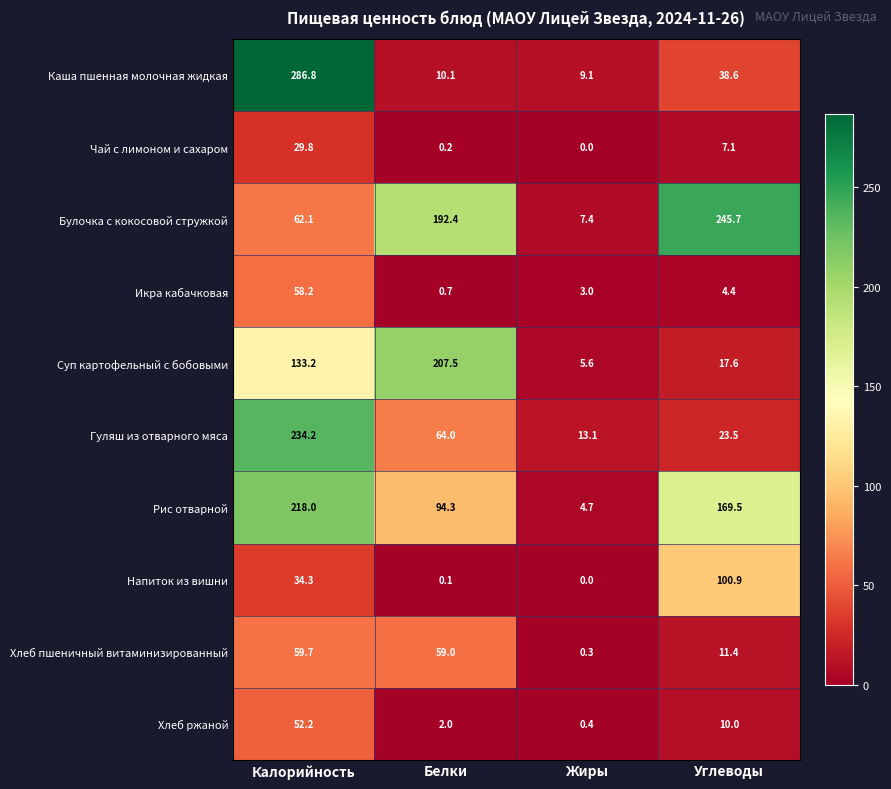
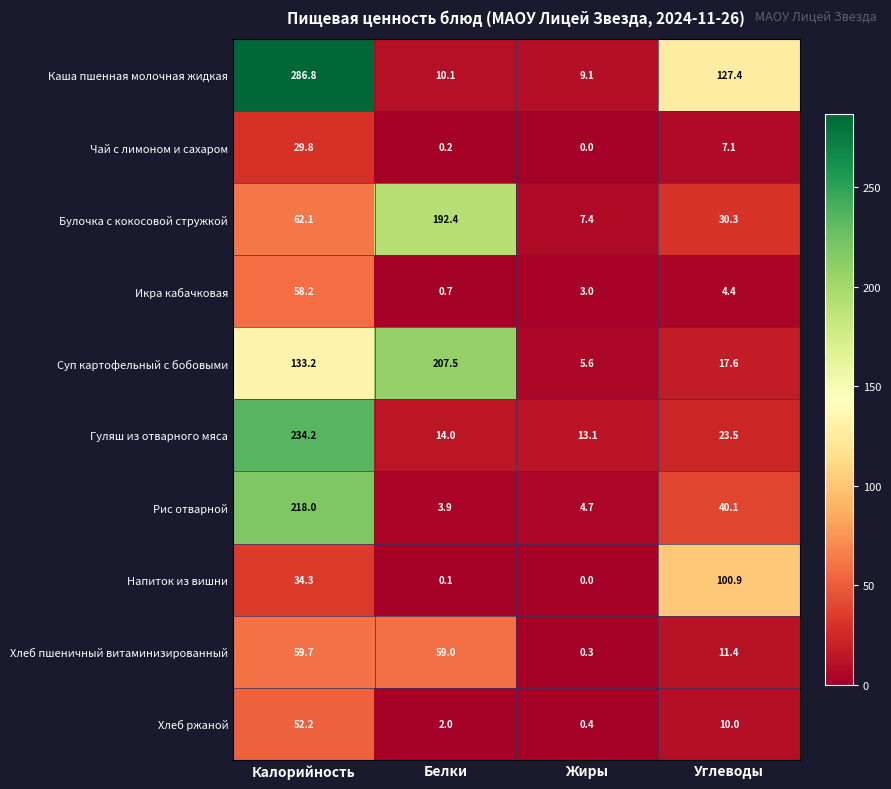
  {
    "Каша пшенная молочная жидкая": {
      "Калорийность": 286.8,
      "Белки": 10.1,
      "Жиры": 9.1,
-     "Углеводы": 38.6
+     "Углеводы": 127.4
    },
    "Чай с лимоном и сахаром": {
      "Калорийность": 29.8,
      "Белки": 0.2,
      "Жиры": 0.0,
      "Углеводы": 7.1
    },
    "Булочка с кокосовой стружкой": {
      "Калорийность": 62.1,
      "Белки": 192.4,
      "Жиры": 7.4,
-     "Углеводы": 245.7
+     "Углеводы": 30.3
    },
    "Икра кабачковая": {
      "Калорийность": 58.2,
      "Белки": 0.7,
      "Жиры": 3.0,
      "Углеводы": 4.4
    },
    "Суп картофельный с бобовыми": {
      "Калорийность": 133.2,
      "Белки": 207.5,
      "Жиры": 5.6,
      "Углеводы": 17.6
    },
    "Гуляш из отварного мяса": {
      "Калорийность": 234.2,
-     "Белки": 64.0,
+     "Белки": 14.0,
      "Жиры": 13.1,
      "Углеводы": 23.5
    },
    "Рис отварной": {
      "Калорийность": 218.0,
-     "Белки": 94.3,
+     "Белки": 3.9,
      "Жиры": 4.7,
-     "Углеводы": 169.5
+     "Углеводы": 40.1
    },
    "Напиток из вишни": {
      "Калорийность": 34.3,
      "Белки": 0.1,
      "Жиры": 0.0,
      "Углеводы": 100.9
    },
    "Хлеб пшеничный витаминизированный": {
      "Калорийность": 59.7,
      "Белки": 59.0,
      "Жиры": 0.3,
      "Углеводы": 11.4
    },
    "Хлеб ржаной": {
      "Калорийность": 52.2,
      "Белки": 2.0,
      "Жиры": 0.4,
      "Углеводы": 10.0
    }
  }
